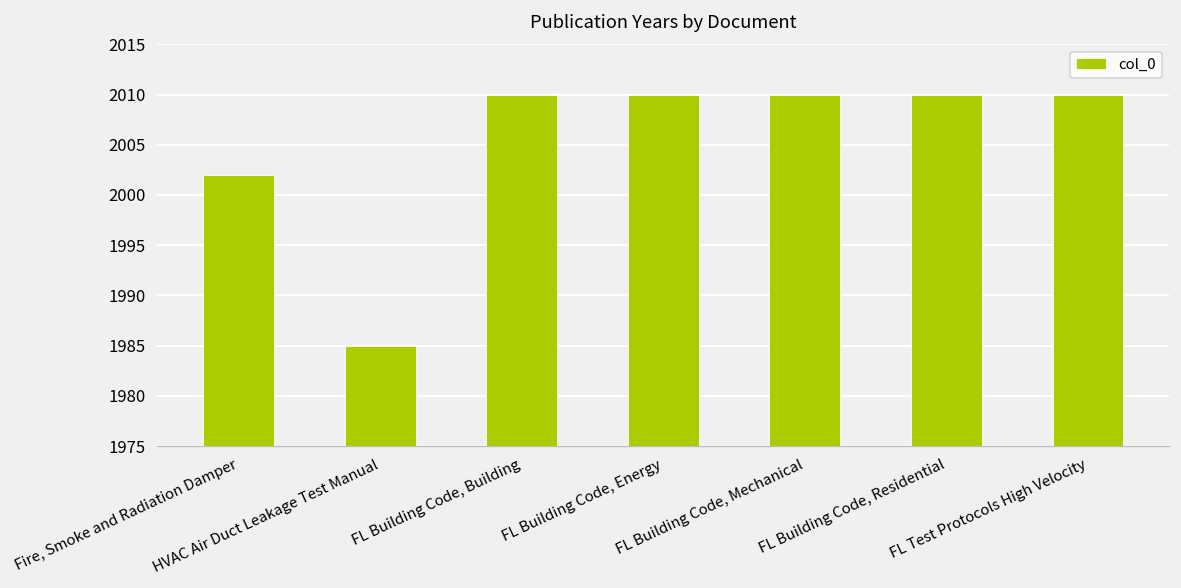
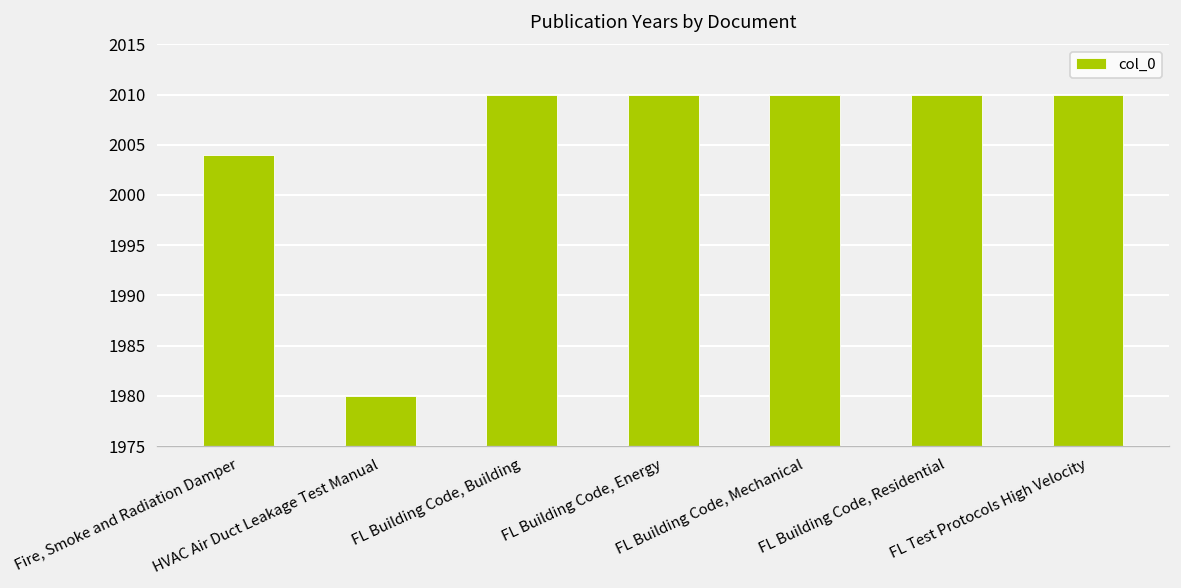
  {
-   "Fire, Smoke and Radiation Damper": 2002,
-   "HVAC Air Duct Leakage Test Manual": 1985,
+   "Fire, Smoke and Radiation Damper": 2004,
+   "HVAC Air Duct Leakage Test Manual": 1980,
    "FL Building Code, Building": 2010,
    "FL Building Code, Energy": 2010,
    "FL Building Code, Mechanical": 2010,
    "FL Building Code, Residential": 2010,
    "FL Test Protocols High Velocity": 2010
  }
